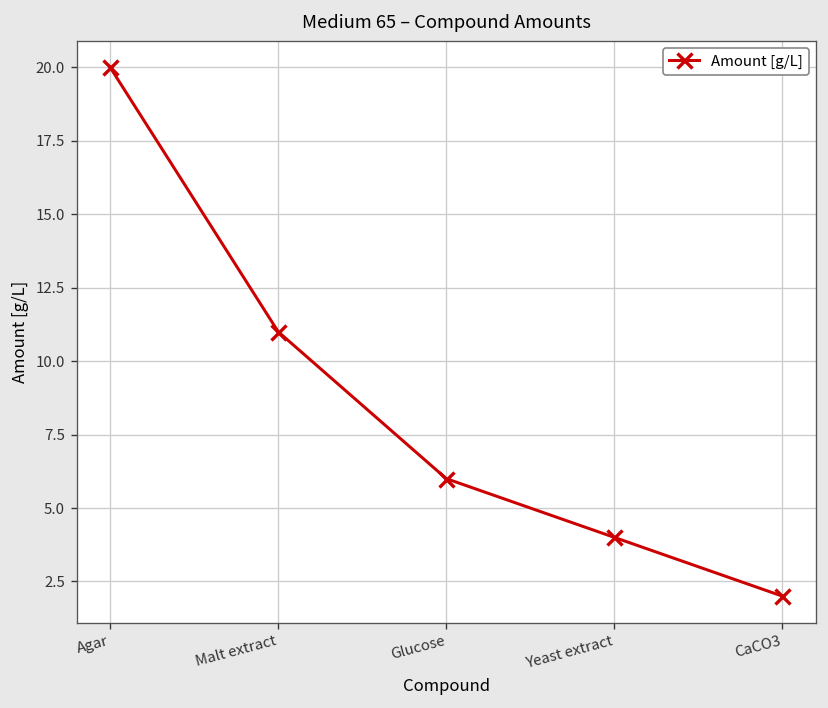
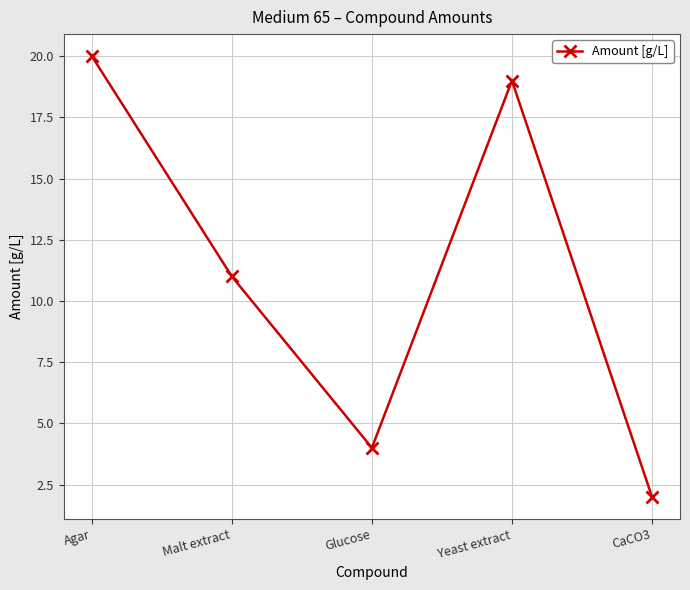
  {
    "Agar": 20,
    "Malt extract": 11,
-   "Glucose": 6,
-   "Yeast extract": 4,
+   "Glucose": 4,
+   "Yeast extract": 19,
    "CaCO3": 2
  }
